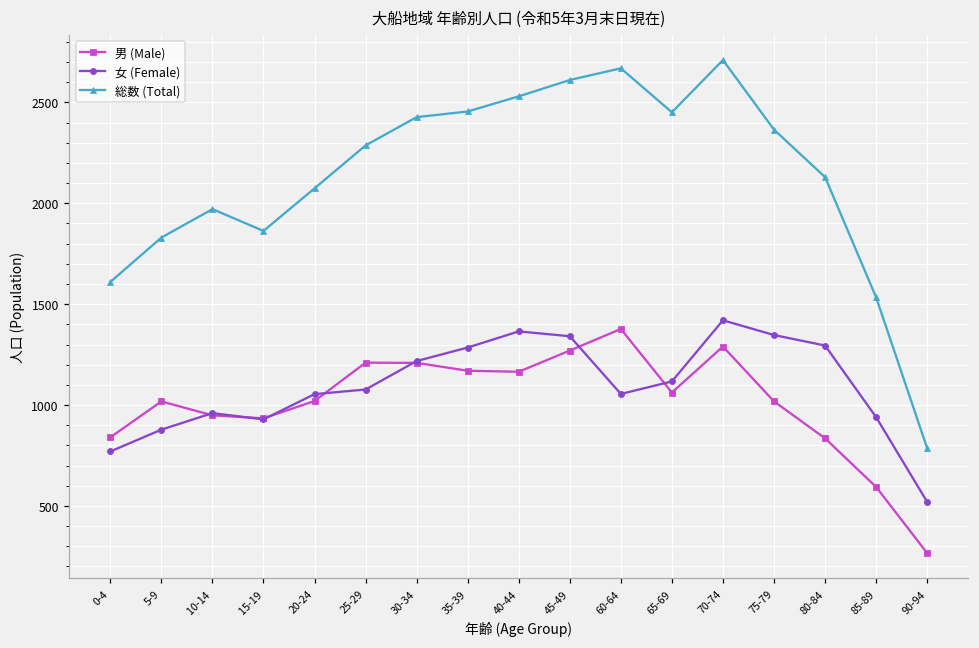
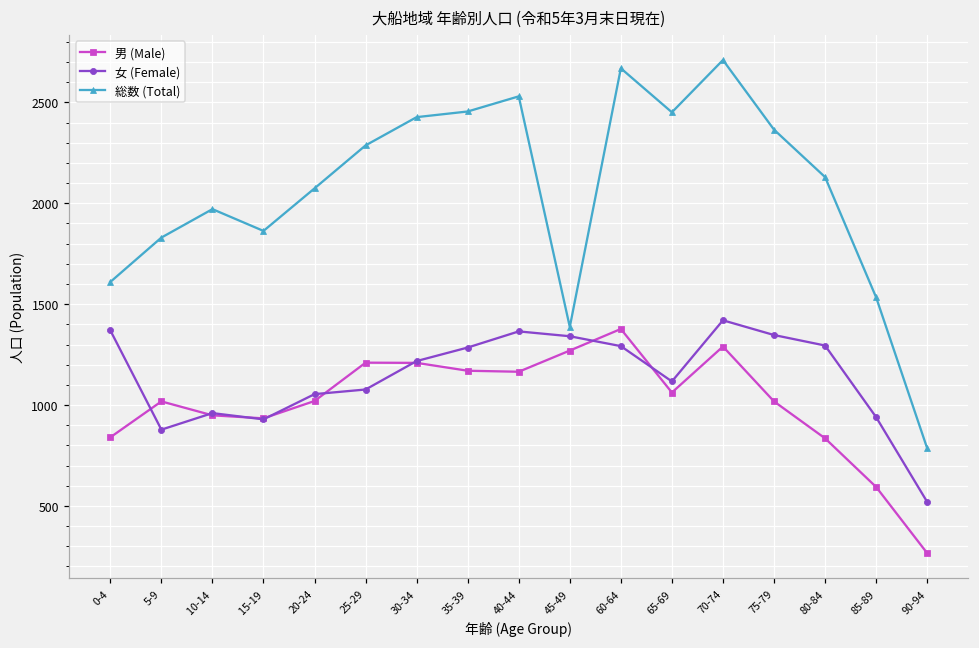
  {
    "男 (Male)": {
      "0-4": 840,
      "5-9": 1020,
      "20-24": 1020,
      "25-29": 1210,
      "35-39": 1170,
      "40-44": 1170,
      "45-49": 1270,
      "60-64": 1380,
      "65-69": 1060,
      "70-74": 1290,
      "75-79": 1020,
      "80-84": 840,
      "85-89": 590,
      "90-94": 270
    },
    "女 (Female)": {
-     "0-4": 770,
+     "0-4": 1370,
      "5-9": 880,
      "20-24": 1050,
      "25-29": 1080,
      "35-39": 1290,
      "40-44": 1370,
      "45-49": 1340,
-     "60-64": 1060,
+     "60-64": 1290,
      "65-69": 1120,
      "70-74": 1420,
      "75-79": 1350,
      "80-84": 1300,
      "85-89": 940,
      "90-94": 520
    },
    "総数 (Total)": {
      "0-4": 1610,
      "5-9": 1830,
      "10-14": 1970,
      "15-19": 1860,
      "20-24": 2070,
      "25-29": 2290,
      "30-34": 2430,
      "35-39": 2460,
      "40-44": 2530,
-     "45-49": 2610,
+     "45-49": 1390,
      "60-64": 2670,
      "65-69": 2450,
      "70-74": 2710,
      "75-79": 2370,
      "80-84": 2130,
      "85-89": 1530,
      "90-94": 790
    }
  }
